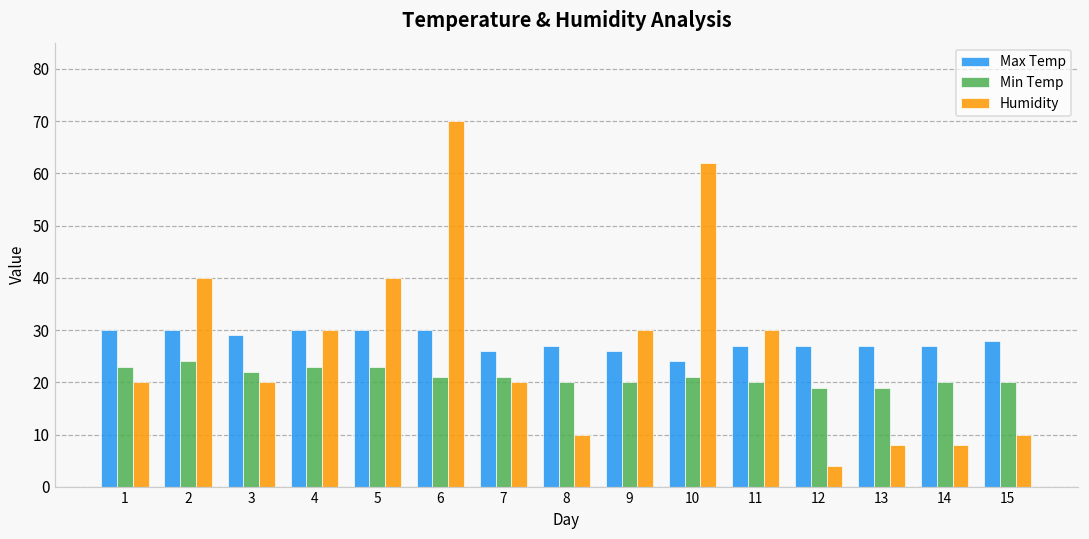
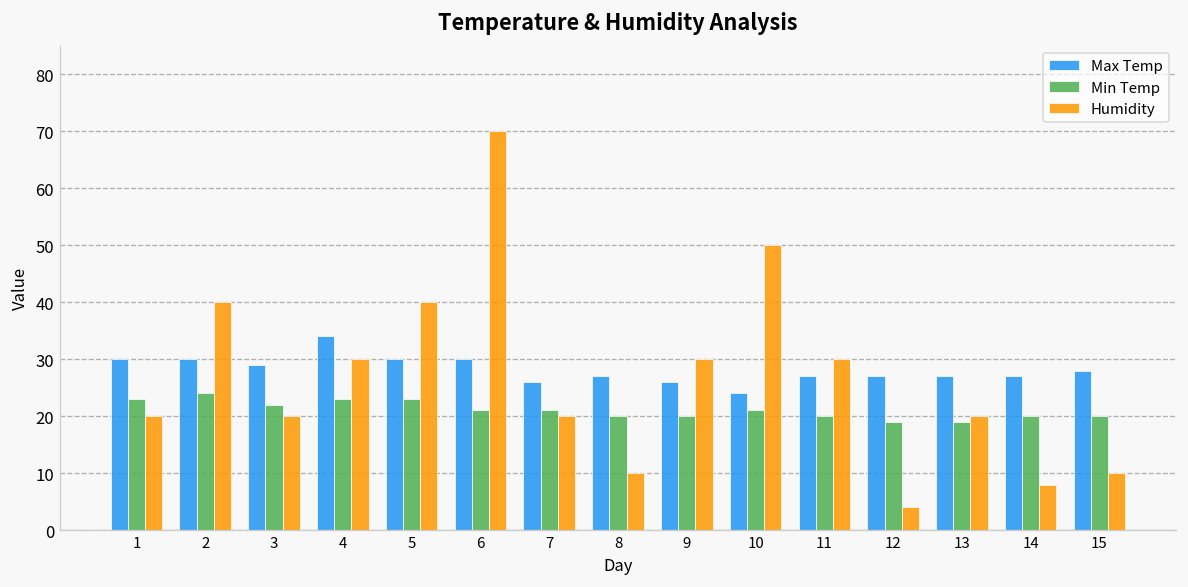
  {
    "Max Temp": {
      "1": 30,
      "2": 30,
      "3": 29,
-     "4": 30,
+     "4": 34,
      "5": 30,
      "6": 30,
      "7": 26,
      "8": 27,
      "9": 26,
      "10": 24,
      "11": 27,
      "12": 27,
      "13": 27,
      "14": 27,
      "15": 28
    },
    "Min Temp": {
      "1": 23,
      "2": 24,
      "3": 22,
      "4": 23,
      "5": 23,
      "6": 21,
      "7": 21,
      "8": 20,
      "9": 20,
      "10": 21,
      "11": 20,
      "12": 19,
      "13": 19,
      "14": 20,
      "15": 20
    },
    "Humidity": {
      "1": 20,
      "2": 40,
      "3": 20,
      "4": 30,
      "5": 40,
      "6": 70,
      "7": 20,
      "8": 10,
      "9": 30,
-     "10": 62,
+     "10": 50,
      "11": 30,
      "12": 4,
-     "13": 8,
+     "13": 20,
      "14": 8,
      "15": 10
    }
  }
